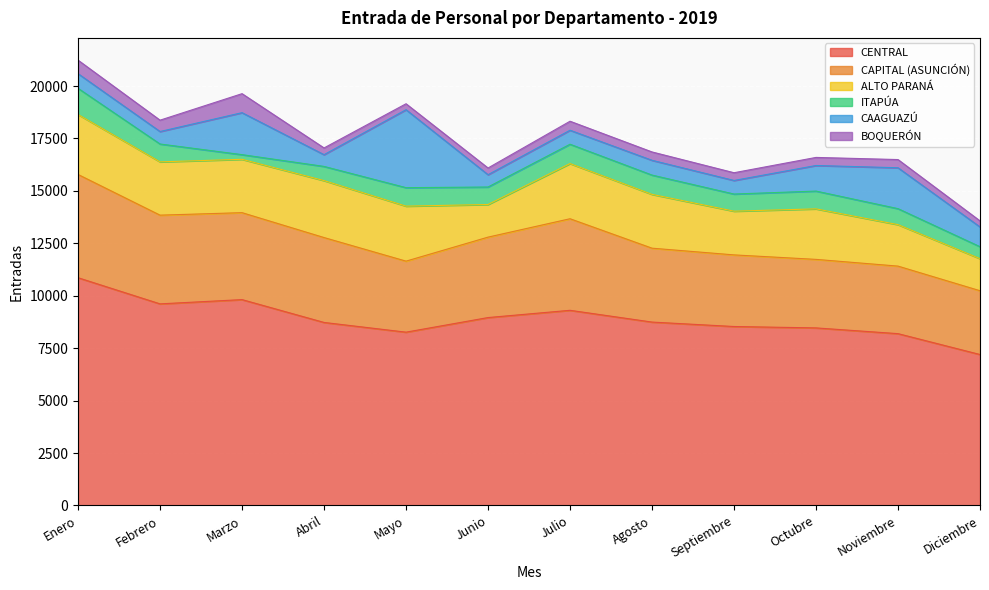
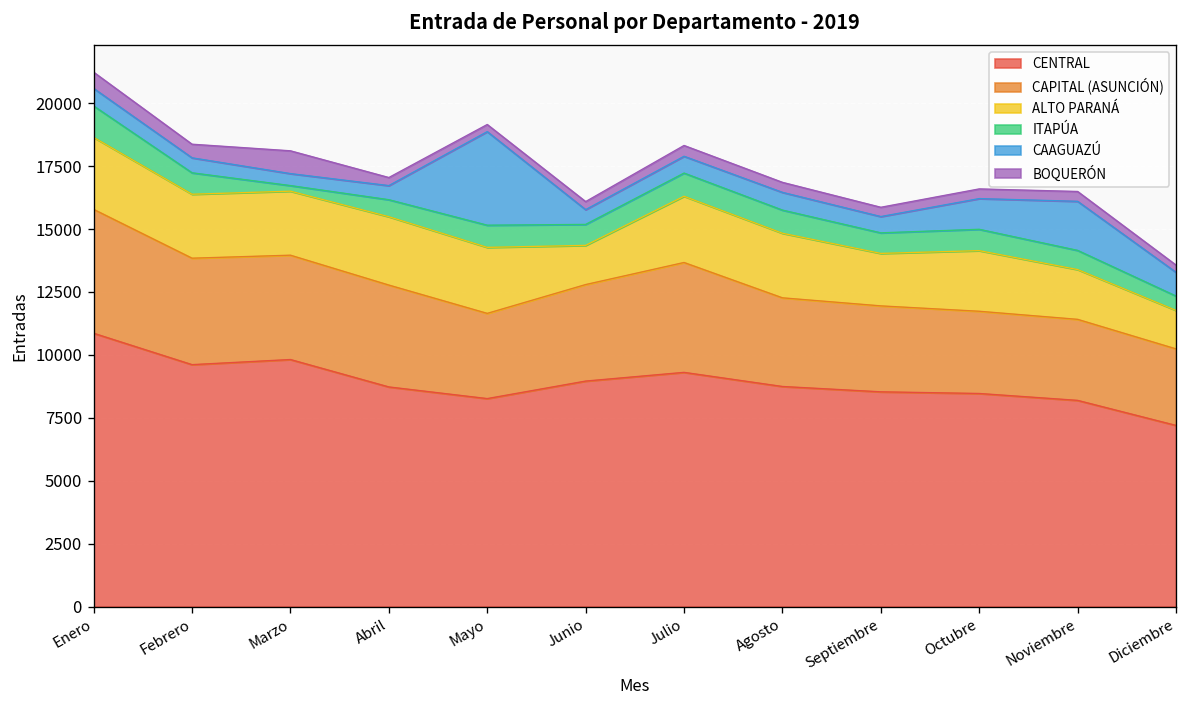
  {
    "ALTO PARANÁ": {
      "Enero": 2900,
      "Febrero": 2500,
      "Marzo": 2500,
      "Abril": 2700,
      "Mayo": 2600,
      "Junio": 1600,
      "Julio": 2600,
      "Agosto": 2600,
      "Septiembre": 2100,
      "Octubre": 2400,
      "Noviembre": 2000,
      "Diciembre": 1500
    },
    "ITAPÚA": {
      "Enero": 1300,
      "Febrero": 900,
      "Marzo": 200,
      "Abril": 700,
      "Mayo": 900,
      "Junio": 800,
      "Julio": 900,
      "Agosto": 900,
      "Septiembre": 800,
      "Octubre": 800,
      "Noviembre": 800,
      "Diciembre": 600
    },
    "CAAGUAZÚ": {
      "Enero": 700,
      "Febrero": 600,
-     "Marzo": 2000,
+     "Marzo": 500,
      "Abril": 600,
      "Mayo": 3700,
      "Junio": 600,
      "Julio": 700,
      "Agosto": 700,
      "Septiembre": 600,
      "Octubre": 1200,
      "Noviembre": 2000,
      "Diciembre": 900
    },
    "BOQUERÓN": {
      "Enero": 600,
      "Febrero": 500,
      "Marzo": 900,
      "Abril": 300,
      "Mayo": 300,
      "Junio": 300,
      "Julio": 400,
      "Agosto": 400,
      "Septiembre": 400,
      "Octubre": 400,
      "Noviembre": 400,
      "Diciembre": 300
    }
  }
